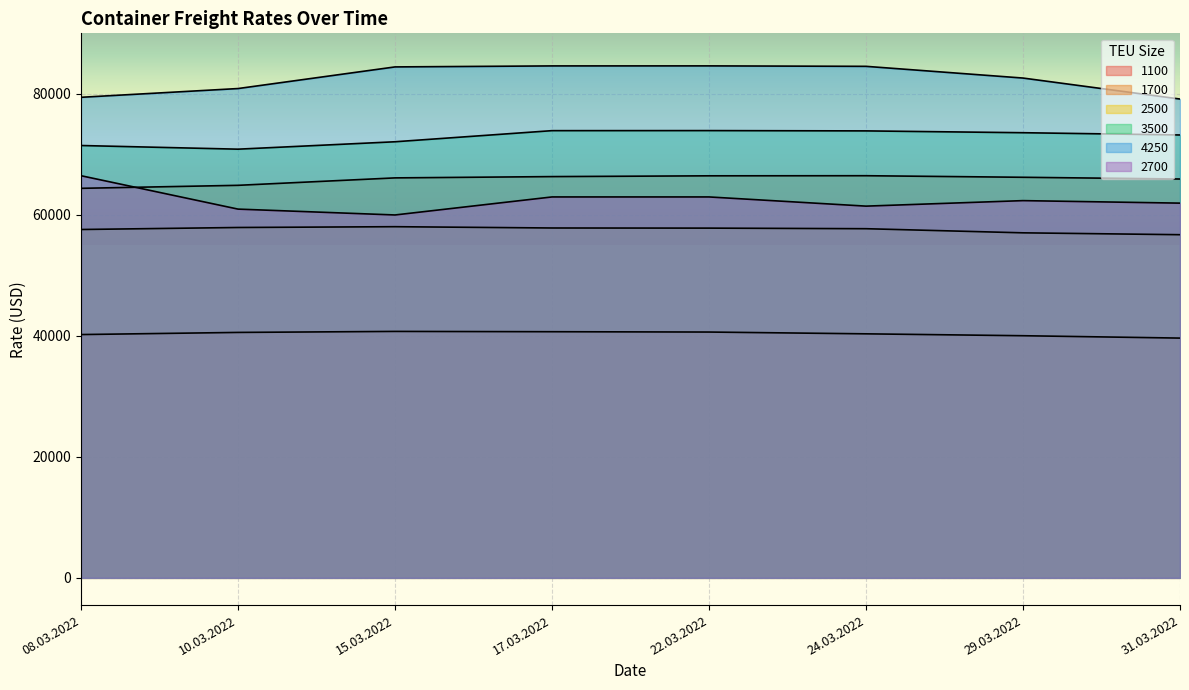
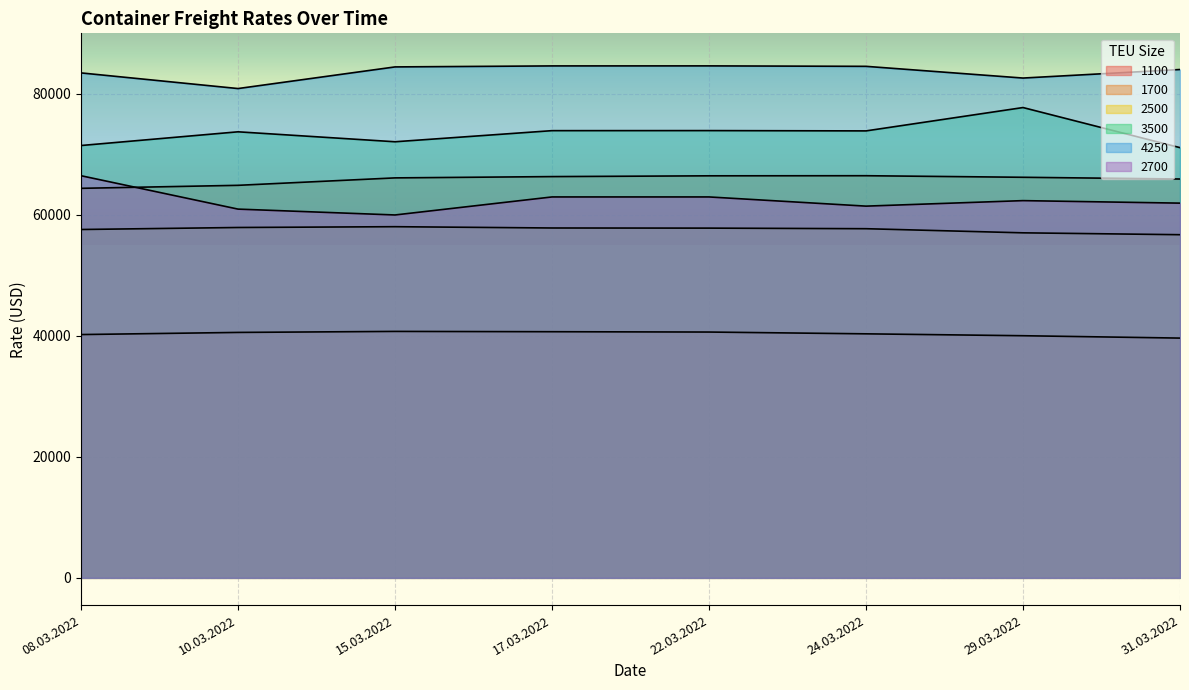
  {
    "3500": {
      "08.03.2022": 71000,
-     "10.03.2022": 71000,
+     "10.03.2022": 74000,
      "15.03.2022": 72000,
      "17.03.2022": 74000,
      "22.03.2022": 74000,
      "24.03.2022": 74000,
-     "29.03.2022": 74000,
-     "31.03.2022": 73000
+     "29.03.2022": 78000,
+     "31.03.2022": 71000
    },
    "4250": {
-     "08.03.2022": 79000,
+     "08.03.2022": 83000,
      "10.03.2022": 81000,
      "15.03.2022": 84000,
      "17.03.2022": 85000,
      "22.03.2022": 85000,
      "24.03.2022": 85000,
      "29.03.2022": 83000,
-     "31.03.2022": 79000
+     "31.03.2022": 84000
    },
    "2700": {
      "08.03.2022": 66000,
      "10.03.2022": 61000,
      "15.03.2022": 60000,
      "17.03.2022": 63000,
      "22.03.2022": 63000,
      "24.03.2022": 61000,
      "29.03.2022": 62000,
      "31.03.2022": 62000
    }
  }
